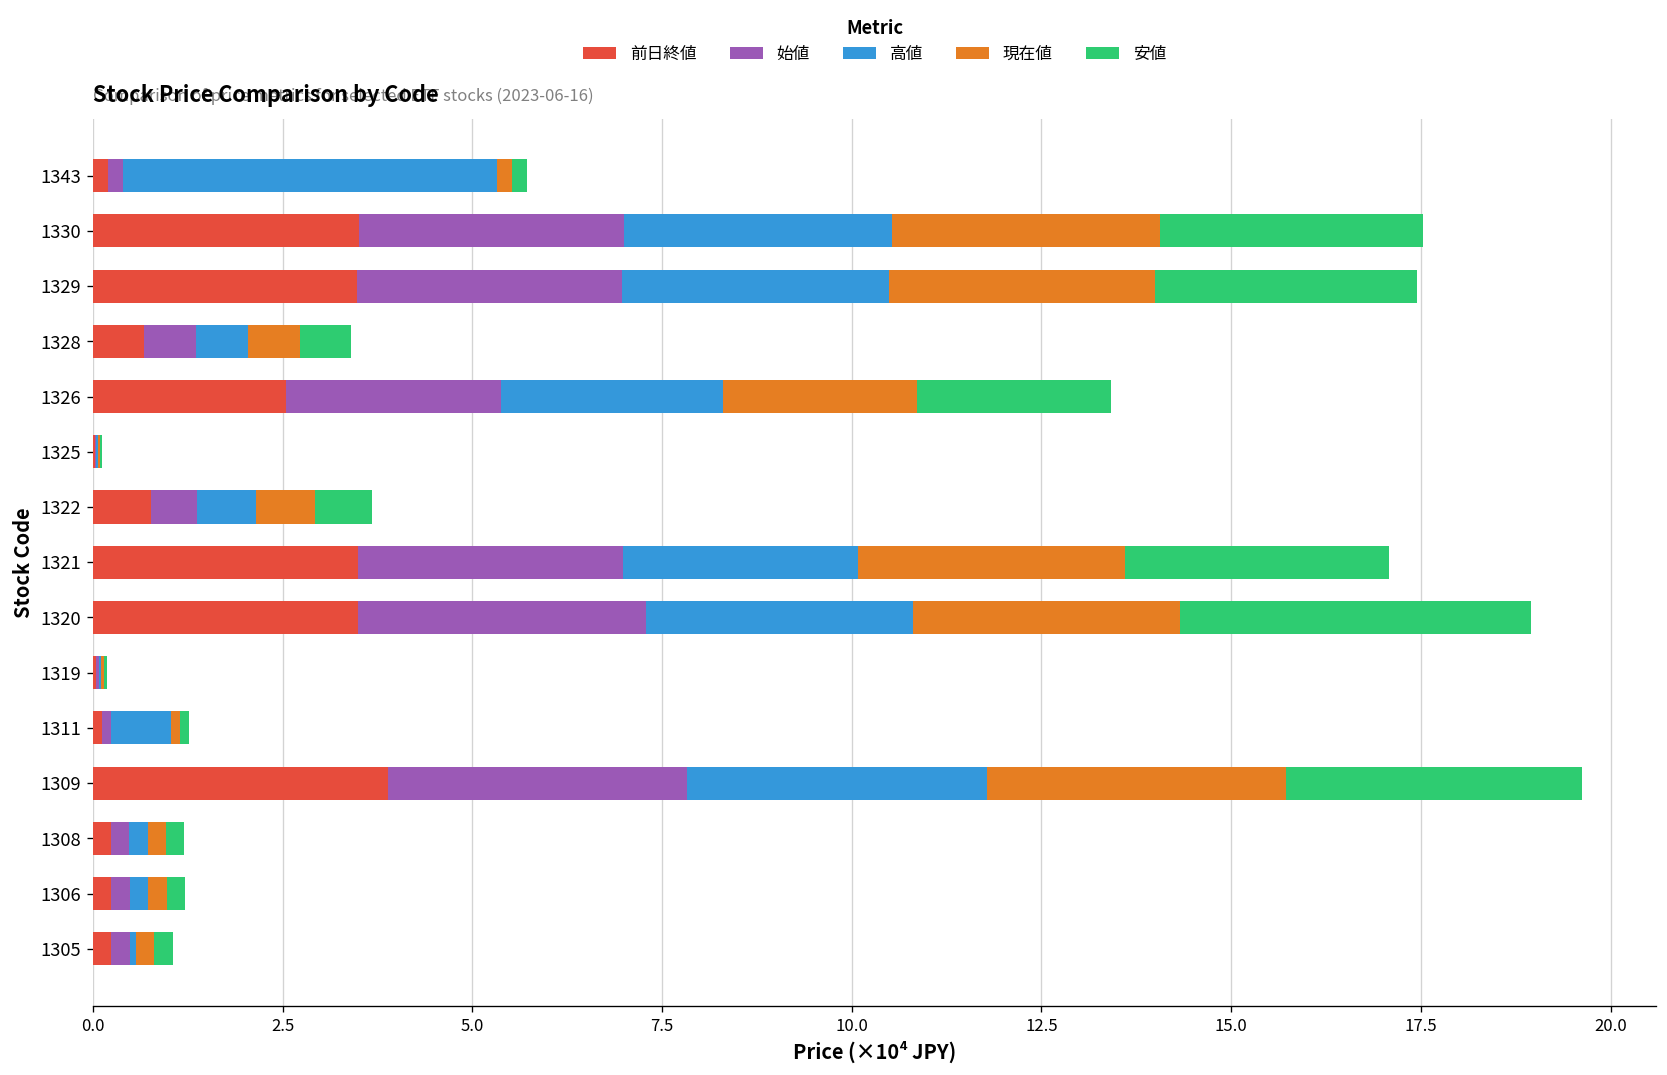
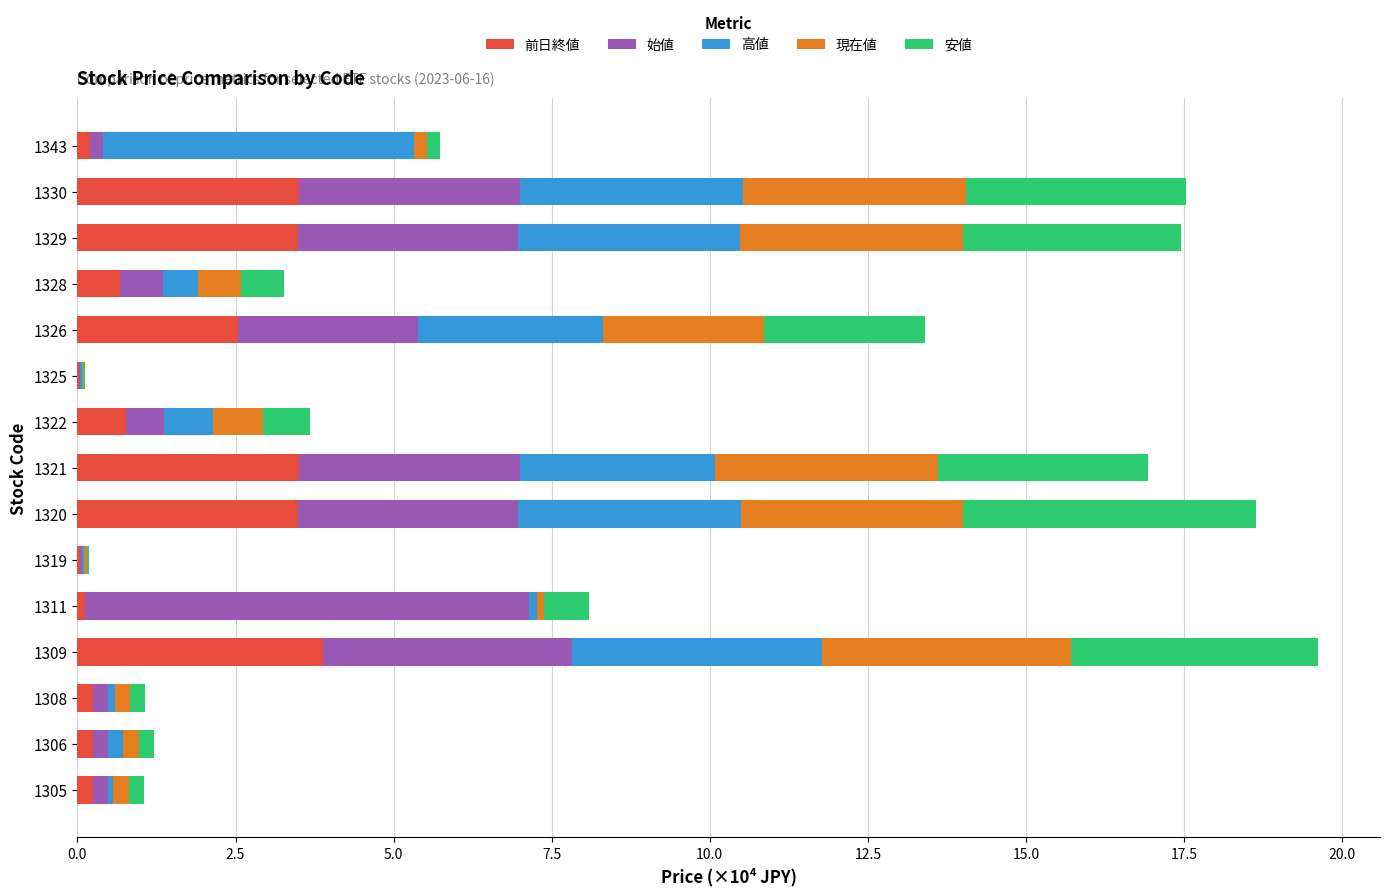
  {
    "始値": {
      "1343": 0.2,
      "1330": 3.5,
      "1329": 3.5,
      "1328": 0.7,
      "1326": 2.8,
      "1322": 0.6,
      "1321": 3.5,
-     "1320": 3.8,
-     "1311": 0.1,
+     "1320": 3.5,
+     "1311": 7.0,
      "1309": 3.9,
      "1308": 0.2,
      "1306": 0.2,
      "1305": 0.2
    },
    "高値": {
      "1343": 4.9,
      "1330": 3.5,
      "1329": 3.5,
-     "1328": 0.7,
+     "1328": 0.5,
      "1326": 2.9,
      "1322": 0.8,
      "1321": 3.1,
      "1320": 3.5,
-     "1311": 0.8,
+     "1311": 0.1,
      "1309": 4.0,
-     "1308": 0.2,
+     "1308": 0.1,
      "1306": 0.2,
      "1305": 0.1
    },
    "安値": {
      "1343": 0.2,
      "1330": 3.5,
      "1329": 3.5,
      "1328": 0.7,
      "1326": 2.5,
      "1322": 0.7,
-     "1321": 3.5,
+     "1321": 3.3,
      "1320": 4.6,
-     "1311": 0.1,
+     "1311": 0.7,
      "1309": 3.9,
      "1308": 0.2,
      "1306": 0.2,
      "1305": 0.2
    }
  }
